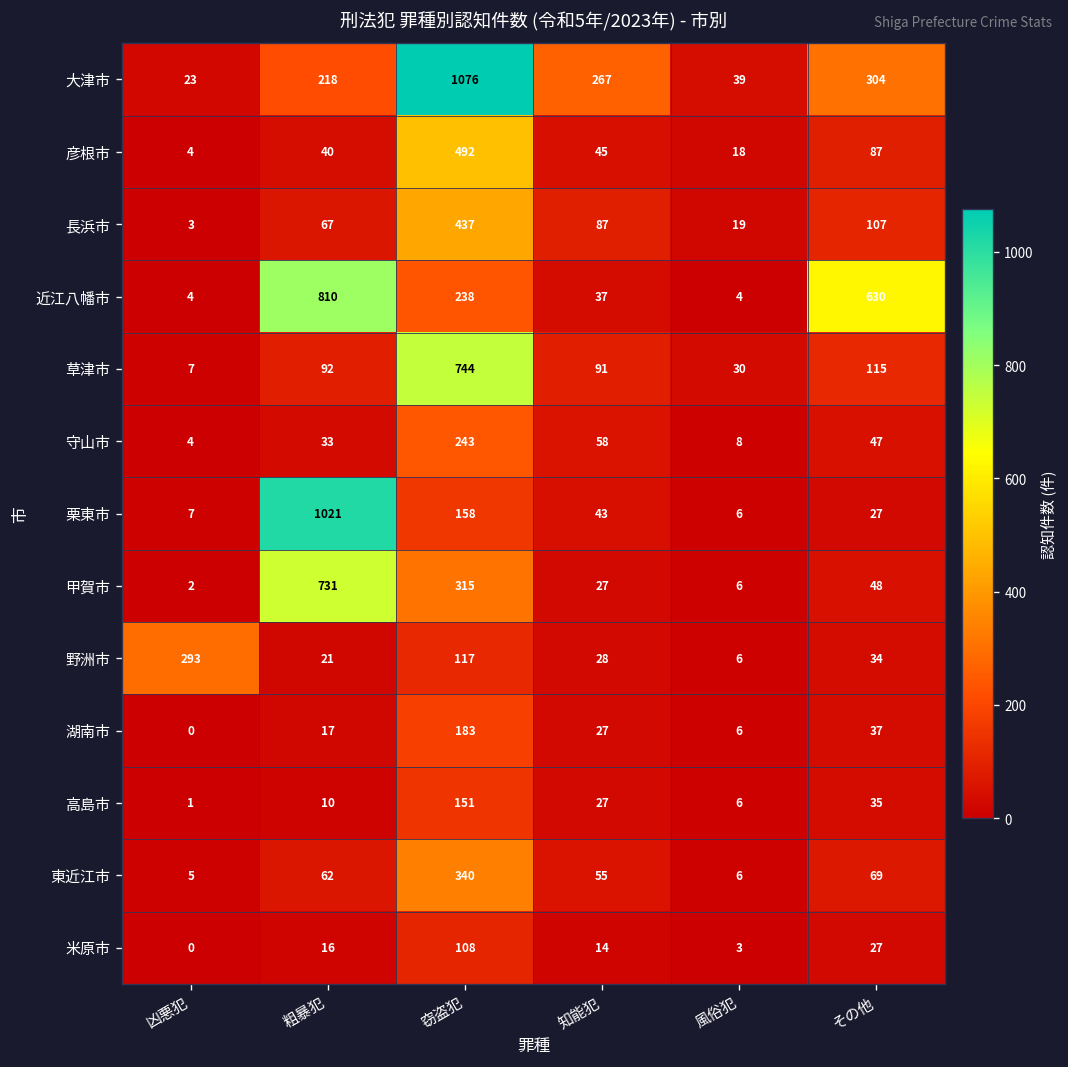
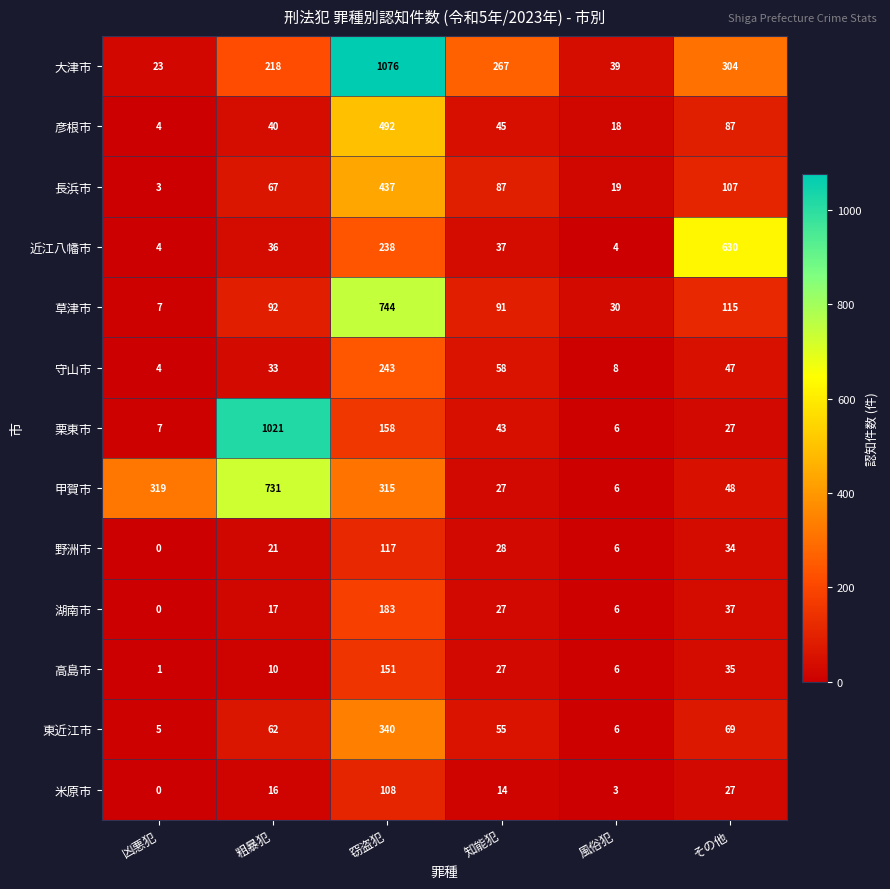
  {
    "大津市": {
      "凶悪犯": 23,
      "粗暴犯": 218,
      "窃盗犯": 1076,
      "知能犯": 267,
      "風俗犯": 39,
      "その他": 304
    },
    "彦根市": {
      "凶悪犯": 4,
      "粗暴犯": 40,
      "窃盗犯": 492,
      "知能犯": 45,
      "風俗犯": 18,
      "その他": 87
    },
    "長浜市": {
      "凶悪犯": 3,
      "粗暴犯": 67,
      "窃盗犯": 437,
      "知能犯": 87,
      "風俗犯": 19,
      "その他": 107
    },
    "近江八幡市": {
      "凶悪犯": 4,
-     "粗暴犯": 810,
+     "粗暴犯": 36,
      "窃盗犯": 238,
      "知能犯": 37,
      "風俗犯": 4,
      "その他": 630
    },
    "草津市": {
      "凶悪犯": 7,
      "粗暴犯": 92,
      "窃盗犯": 744,
      "知能犯": 91,
      "風俗犯": 30,
      "その他": 115
    },
    "守山市": {
      "凶悪犯": 4,
      "粗暴犯": 33,
      "窃盗犯": 243,
      "知能犯": 58,
      "風俗犯": 8,
      "その他": 47
    },
    "栗東市": {
      "凶悪犯": 7,
      "粗暴犯": 1021,
      "窃盗犯": 158,
      "知能犯": 43,
      "風俗犯": 6,
      "その他": 27
    },
    "甲賀市": {
-     "凶悪犯": 2,
+     "凶悪犯": 319,
      "粗暴犯": 731,
      "窃盗犯": 315,
      "知能犯": 27,
      "風俗犯": 6,
      "その他": 48
    },
    "野洲市": {
-     "凶悪犯": 293,
+     "凶悪犯": 0,
      "粗暴犯": 21,
      "窃盗犯": 117,
      "知能犯": 28,
      "風俗犯": 6,
      "その他": 34
    },
    "湖南市": {
      "凶悪犯": 0,
      "粗暴犯": 17,
      "窃盗犯": 183,
      "知能犯": 27,
      "風俗犯": 6,
      "その他": 37
    },
    "高島市": {
      "凶悪犯": 1,
      "粗暴犯": 10,
      "窃盗犯": 151,
      "知能犯": 27,
      "風俗犯": 6,
      "その他": 35
    },
    "東近江市": {
      "凶悪犯": 5,
      "粗暴犯": 62,
      "窃盗犯": 340,
      "知能犯": 55,
      "風俗犯": 6,
      "その他": 69
    },
    "米原市": {
      "凶悪犯": 0,
      "粗暴犯": 16,
      "窃盗犯": 108,
      "知能犯": 14,
      "風俗犯": 3,
      "その他": 27
    }
  }
